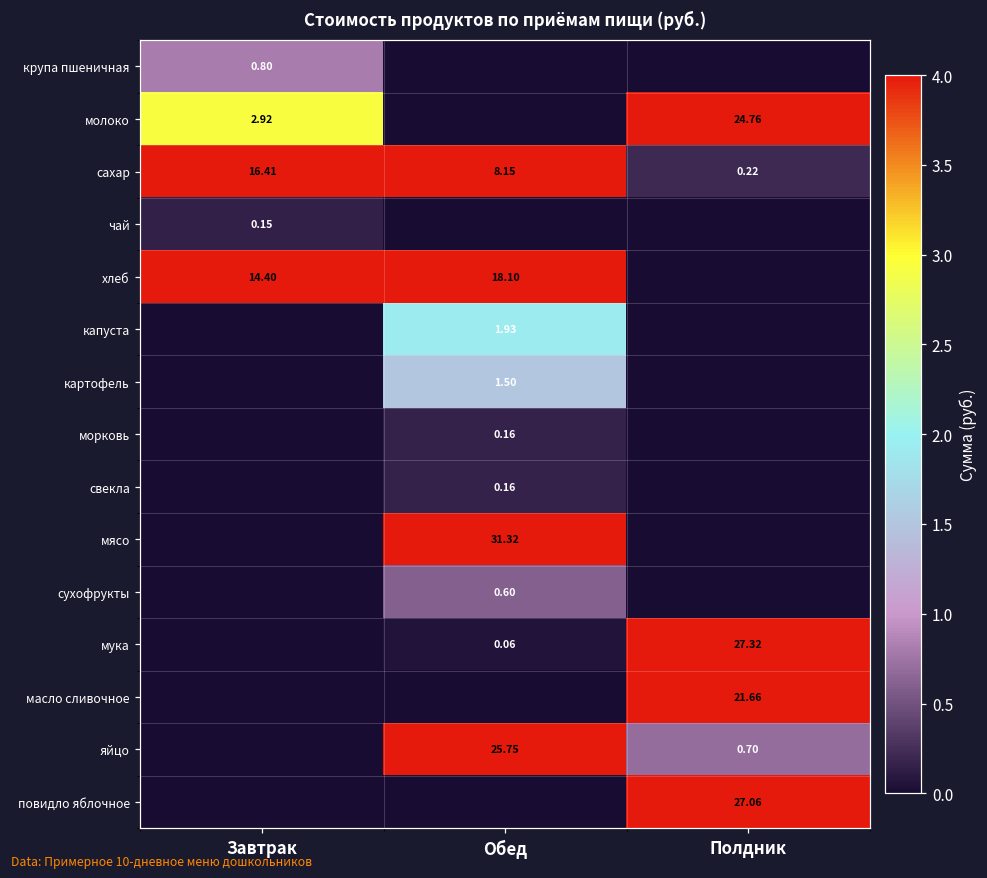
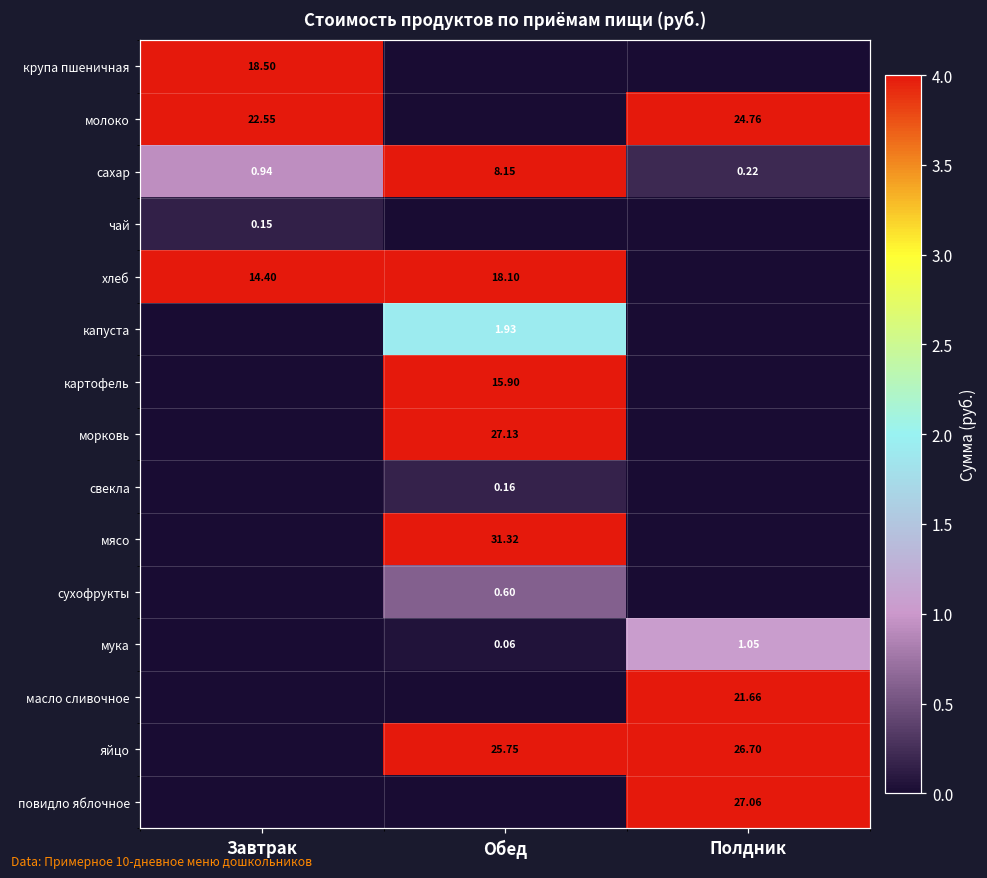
  {
    "крупа пшеничная": {
-     "Завтрак": 0.80
+     "Завтрак": 18.50
    },
    "молоко": {
-     "Завтрак": 2.92,
+     "Завтрак": 22.55,
      "Полдник": 24.76
    },
    "сахар": {
-     "Завтрак": 16.41,
+     "Завтрак": 0.94,
      "Обед": 8.15,
      "Полдник": 0.22
    },
    "чай": {
      "Завтрак": 0.15
    },
    "хлеб": {
      "Завтрак": 14.40,
      "Обед": 18.10
    },
    "капуста": {
      "Обед": 1.93
    },
    "картофель": {
-     "Обед": 1.50
+     "Обед": 15.90
    },
    "морковь": {
-     "Обед": 0.16
+     "Обед": 27.13
    },
    "свекла": {
      "Обед": 0.16
    },
    "мясо": {
      "Обед": 31.32
    },
    "сухофрукты": {
      "Обед": 0.60
    },
    "мука": {
      "Обед": 0.06,
-     "Полдник": 27.32
+     "Полдник": 1.05
    },
    "масло сливочное": {
      "Полдник": 21.66
    },
    "яйцо": {
      "Обед": 25.75,
-     "Полдник": 0.70
+     "Полдник": 26.70
    },
    "повидло яблочное": {
      "Полдник": 27.06
    }
  }
